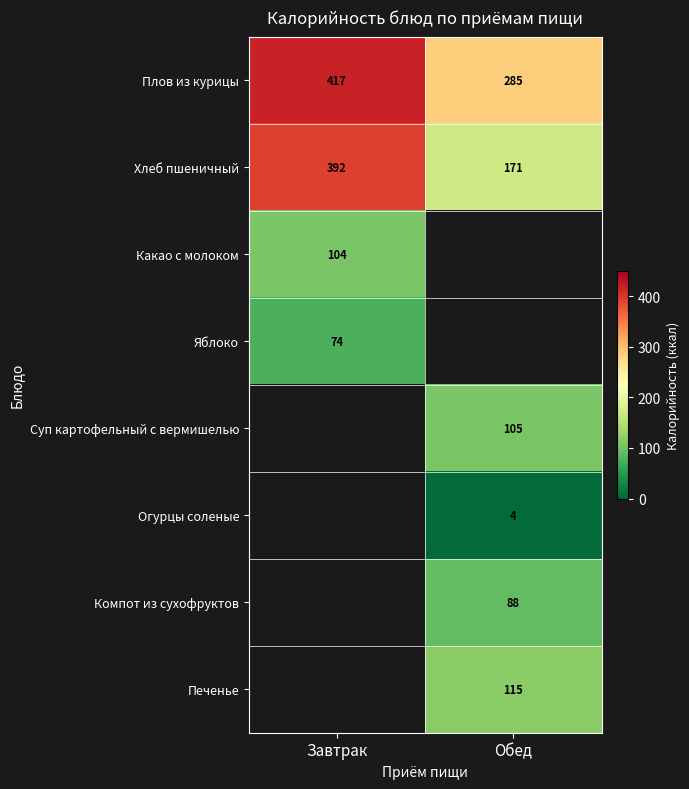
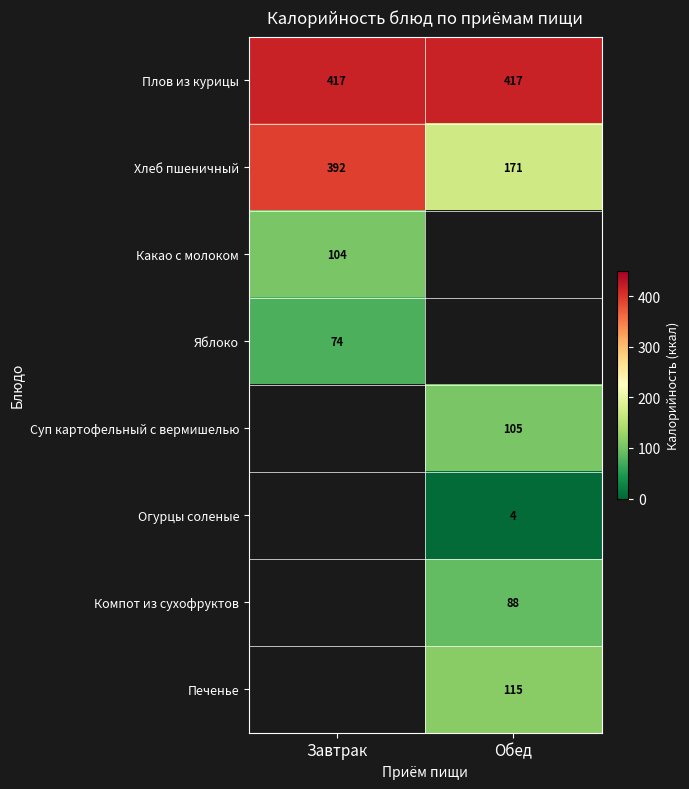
  {
    "Плов из курицы": {
      "Завтрак": 417,
-     "Обед": 285
+     "Обед": 417
    },
    "Хлеб пшеничный": {
      "Завтрак": 392,
      "Обед": 171
    },
    "Какао с молоком": {
      "Завтрак": 104
    },
    "Яблоко": {
      "Завтрак": 74
    },
    "Суп картофельный с вермишелью": {
      "Обед": 105
    },
    "Огурцы соленые": {
      "Обед": 4
    },
    "Компот из сухофруктов": {
      "Обед": 88
    },
    "Печенье": {
      "Обед": 115
    }
  }
